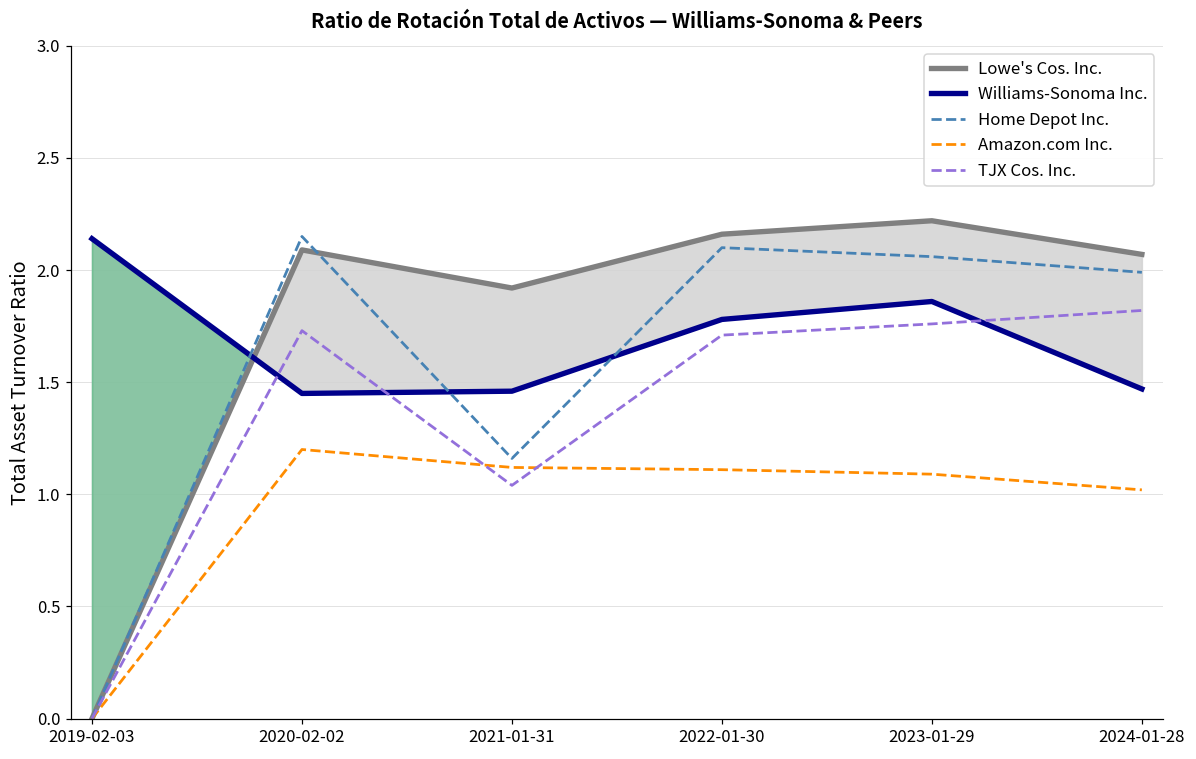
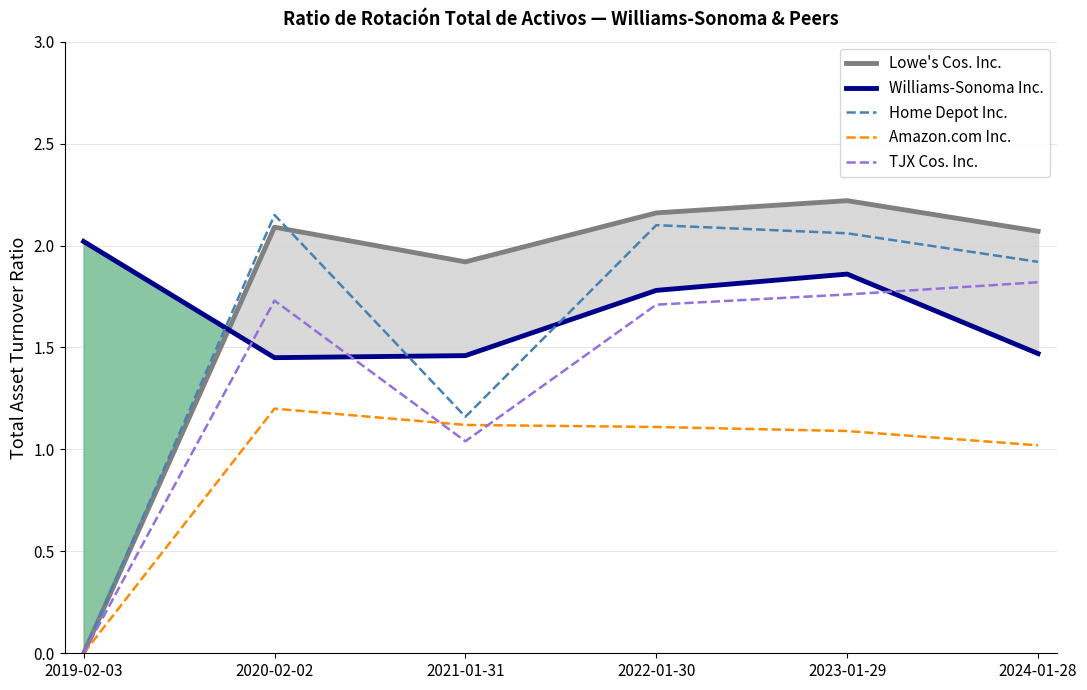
  {
    "Williams-Sonoma Inc.": {
-     "2019-02-03": 2.14,
+     "2019-02-03": 2.02,
      "2020-02-02": 1.45,
      "2021-01-31": 1.46,
      "2022-01-30": 1.78,
      "2023-01-29": 1.86,
      "2024-01-28": 1.47
    },
    "Home Depot Inc.": {
      "2020-02-02": 2.15,
      "2021-01-31": 1.16,
      "2022-01-30": 2.10,
      "2023-01-29": 2.06,
-     "2024-01-28": 1.99
+     "2024-01-28": 1.92
    },
    "Amazon.com Inc.": {
      "2020-02-02": 1.20,
      "2021-01-31": 1.12,
      "2022-01-30": 1.11,
      "2023-01-29": 1.09,
      "2024-01-28": 1.02
    },
    "TJX Cos. Inc.": {
      "2020-02-02": 1.73,
      "2021-01-31": 1.04,
      "2022-01-30": 1.71,
      "2023-01-29": 1.76,
      "2024-01-28": 1.82
    }
  }
